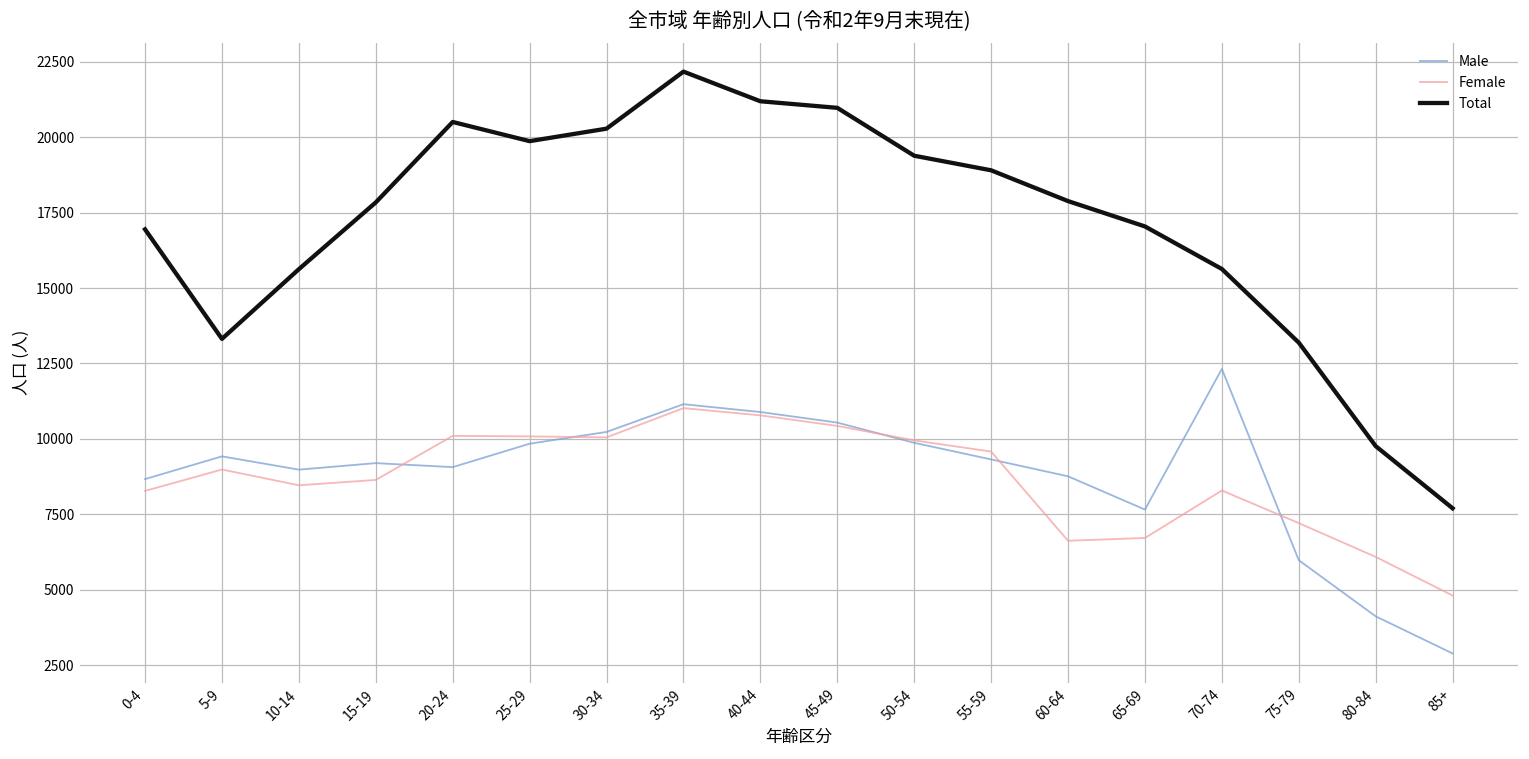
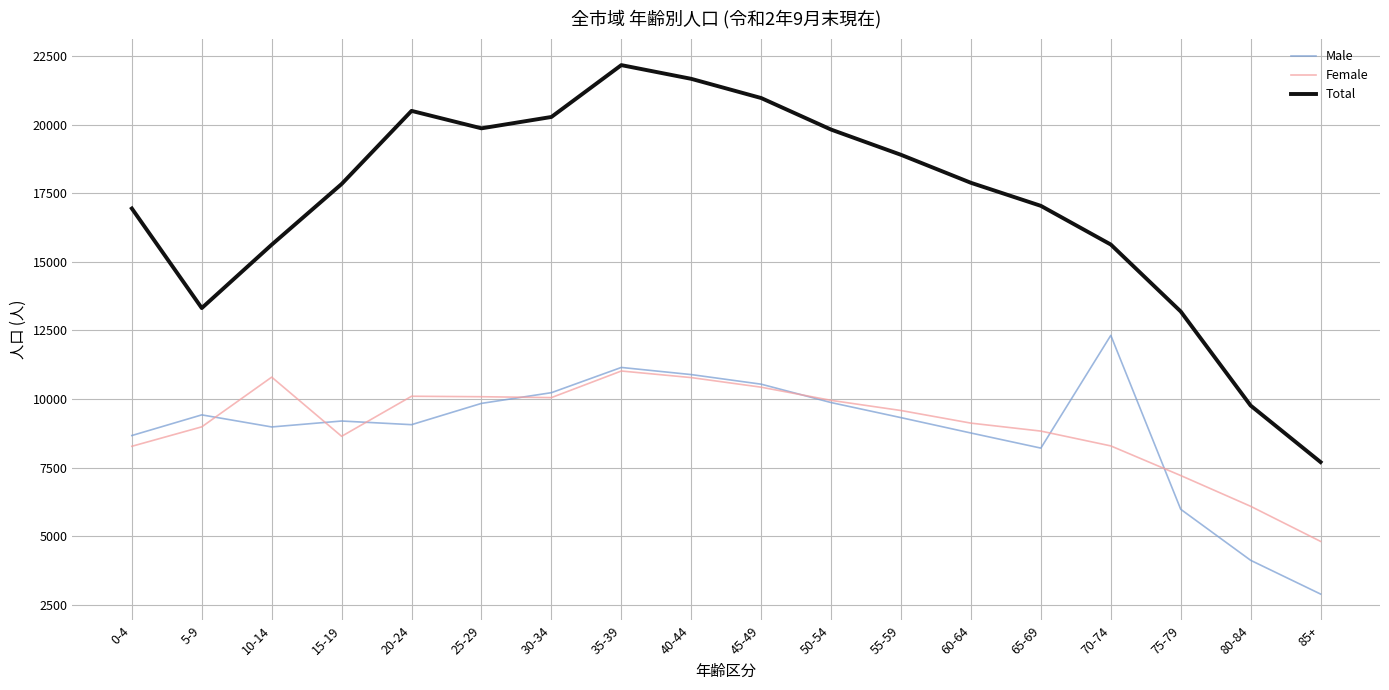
  {
    "Male": {
      "0-4": 8700,
      "5-9": 9400,
      "10-14": 9000,
      "15-19": 9200,
      "20-24": 9100,
      "25-29": 9800,
      "30-34": 10200,
      "35-39": 11200,
      "40-44": 10900,
      "45-49": 10500,
      "55-59": 9300,
      "60-64": 8800,
-     "65-69": 7700,
+     "65-69": 8200,
      "70-74": 12300,
      "75-79": 6000,
      "80-84": 4100,
      "85+": 2900
    },
    "Female": {
      "0-4": 8300,
      "5-9": 9000,
-     "10-14": 8500,
+     "10-14": 10800,
      "15-19": 8600,
      "20-24": 10100,
      "25-29": 10100,
      "30-34": 10100,
      "35-39": 11000,
      "40-44": 10800,
      "45-49": 10400,
      "55-59": 9600,
-     "60-64": 6600,
-     "65-69": 6700,
+     "60-64": 9100,
+     "65-69": 8800,
      "70-74": 8300,
      "75-79": 7200,
      "80-84": 6100,
      "85+": 4800
    },
    "Total": {
      "0-4": 16900,
      "5-9": 13300,
      "10-14": 15600,
      "15-19": 17800,
      "20-24": 20500,
      "25-29": 19900,
      "30-34": 20300,
      "35-39": 22200,
-     "40-44": 21200,
+     "40-44": 21700,
      "45-49": 21000,
-     "50-54": 19400,
+     "50-54": 19800,
      "55-59": 18900,
      "60-64": 17900,
      "65-69": 17000,
      "70-74": 15600,
      "75-79": 13200,
      "80-84": 9800,
      "85+": 7700
    }
  }
